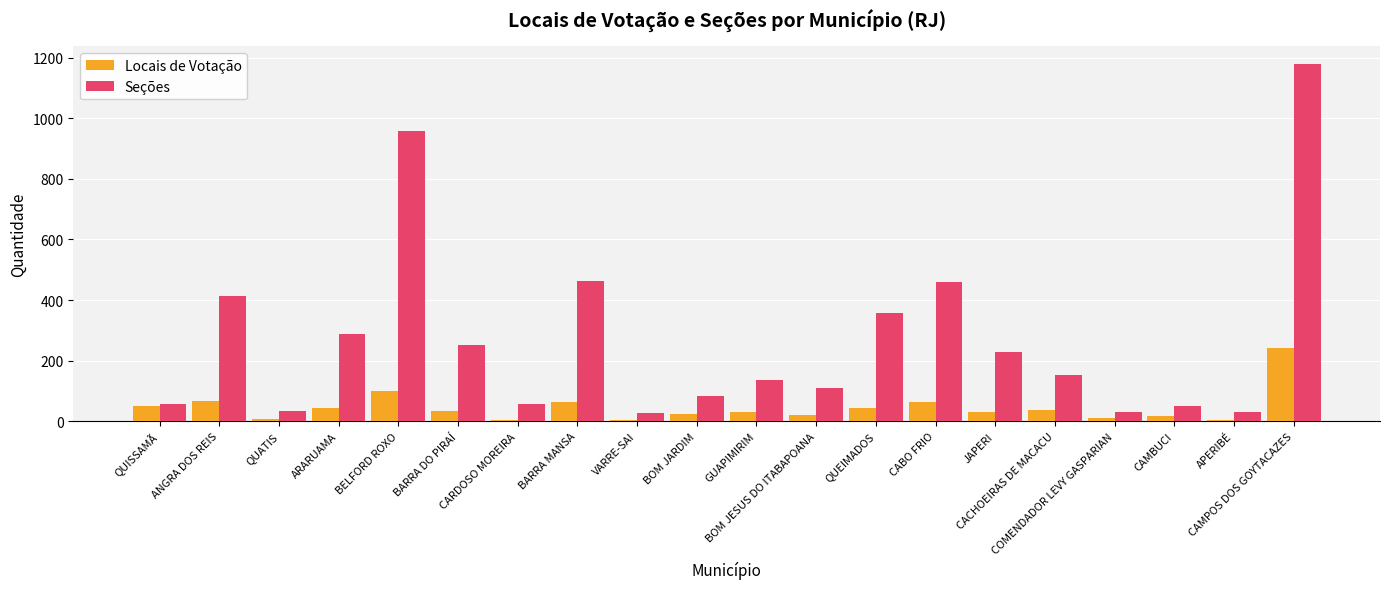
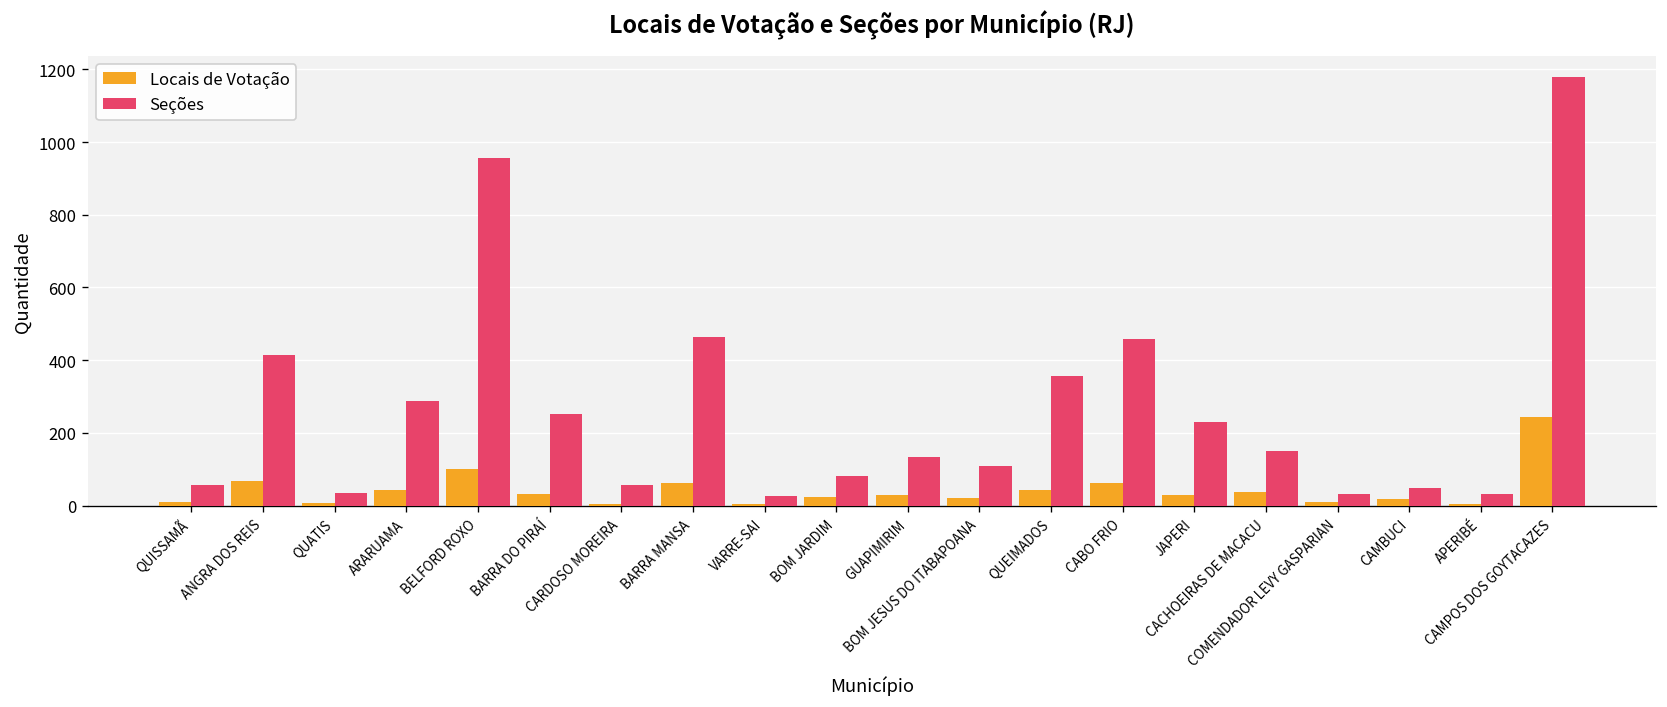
  {
    "Locais de Votação": {
-     "QUISSAMÃ": 50,
+     "QUISSAMÃ": 10,
      "ANGRA DOS REIS": 70,
      "ARARUAMA": 40,
      "BELFORD ROXO": 100,
      "BARRA DO PIRAÍ": 30,
      "BARRA MANSA": 60,
      "BOM JARDIM": 20,
      "GUAPIMIRIM": 30,
      "BOM JESUS DO ITABAPOANA": 20,
      "QUEIMADOS": 40,
      "CABO FRIO": 60,
      "JAPERI": 30,
      "CACHOEIRAS DE MACACU": 40,
      "COMENDADOR LEVY GASPARIAN": 10,
      "CAMBUCI": 20,
      "CAMPOS DOS GOYTACAZES": 240
    },
    "Seções": {
      "QUISSAMÃ": 60,
      "ANGRA DOS REIS": 410,
      "QUATIS": 40,
      "ARARUAMA": 290,
      "BELFORD ROXO": 960,
      "BARRA DO PIRAÍ": 250,
      "CARDOSO MOREIRA": 60,
      "BARRA MANSA": 460,
      "VARRE-SAI": 30,
      "BOM JARDIM": 80,
      "GUAPIMIRIM": 140,
      "BOM JESUS DO ITABAPOANA": 110,
      "QUEIMADOS": 360,
      "CABO FRIO": 460,
      "JAPERI": 230,
      "CACHOEIRAS DE MACACU": 150,
      "COMENDADOR LEVY GASPARIAN": 30,
      "CAMBUCI": 50,
      "APERIBÉ": 30,
      "CAMPOS DOS GOYTACAZES": 1180
    }
  }
